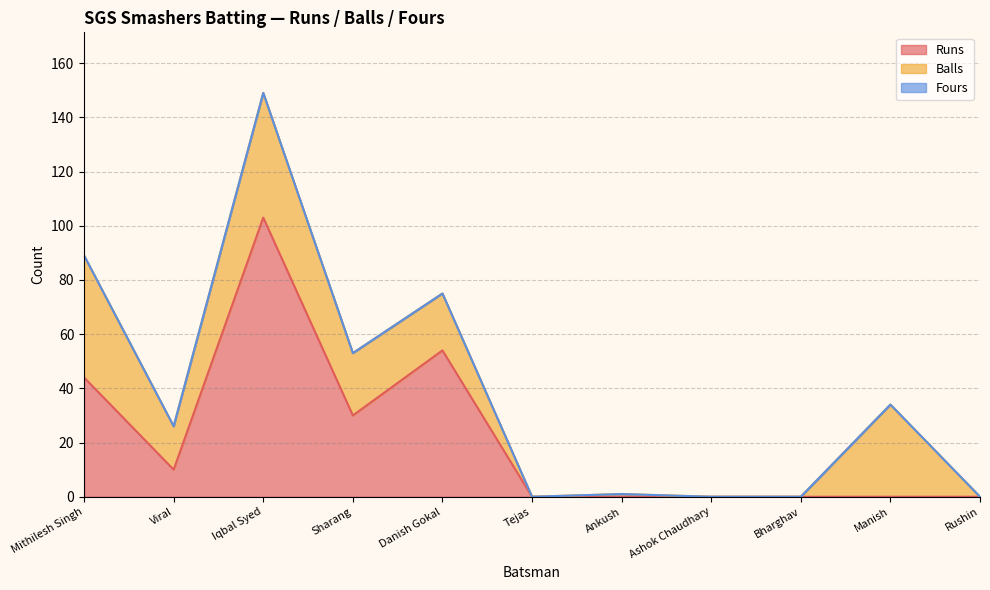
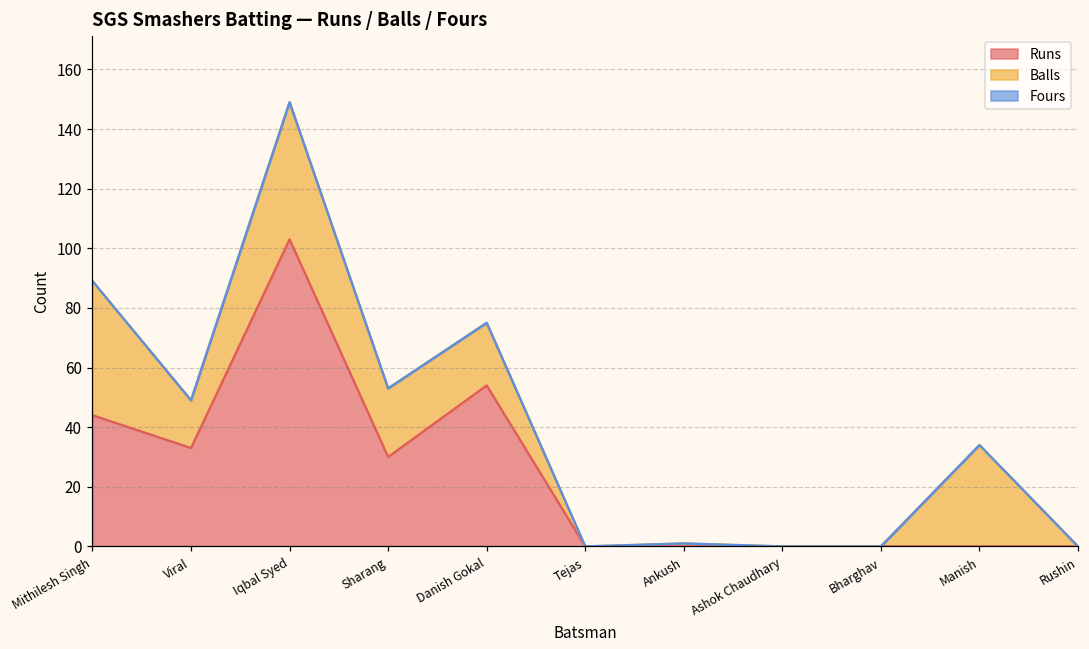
  {
    "Runs": {
      "Mithilesh Singh": 44,
-     "Viral": 10,
+     "Viral": 33,
      "Iqbal Syed": 103,
      "Sharang": 30,
      "Danish Gokal": 54,
      "Ankush": 0,
      "Manish": 0
    }
  }
